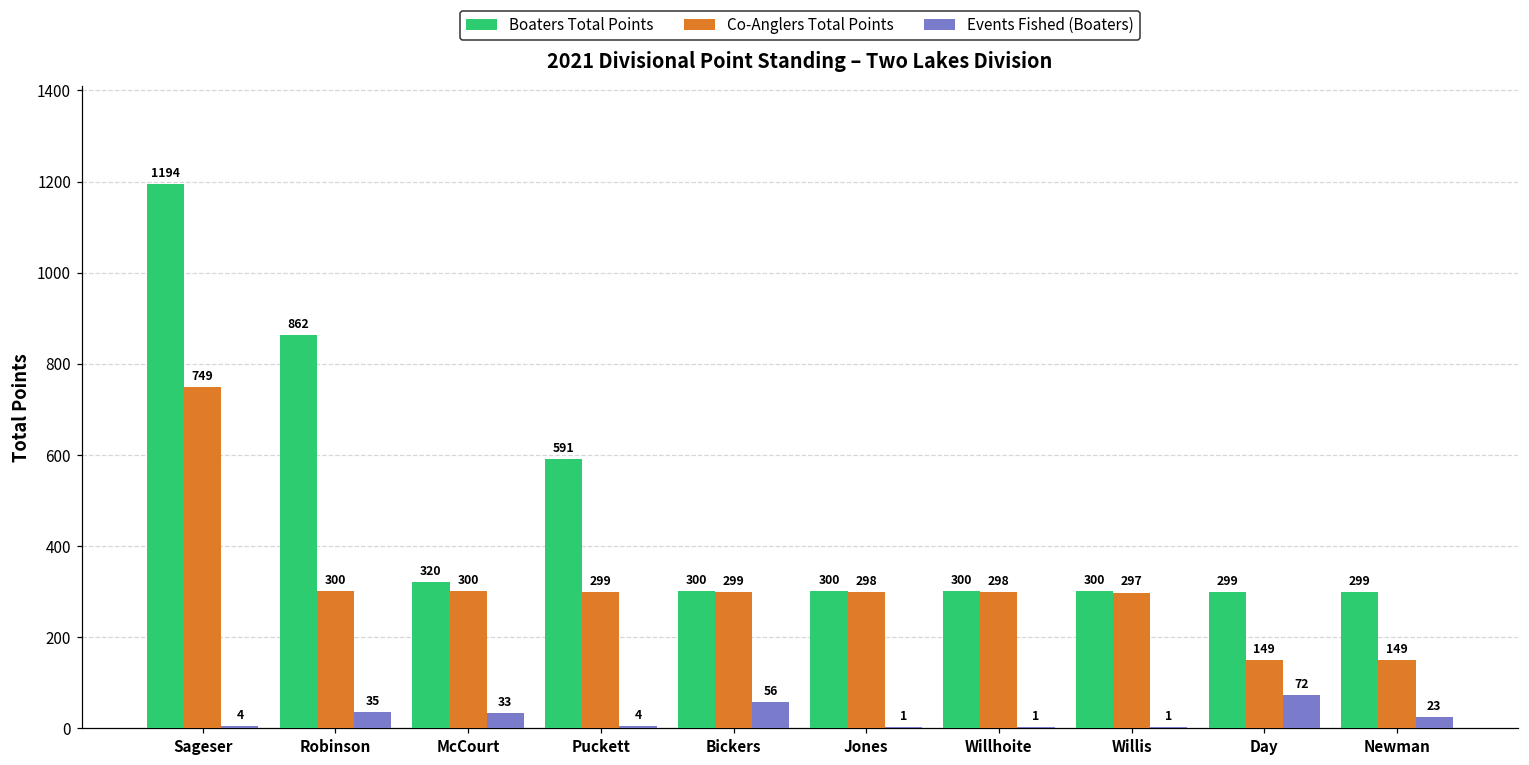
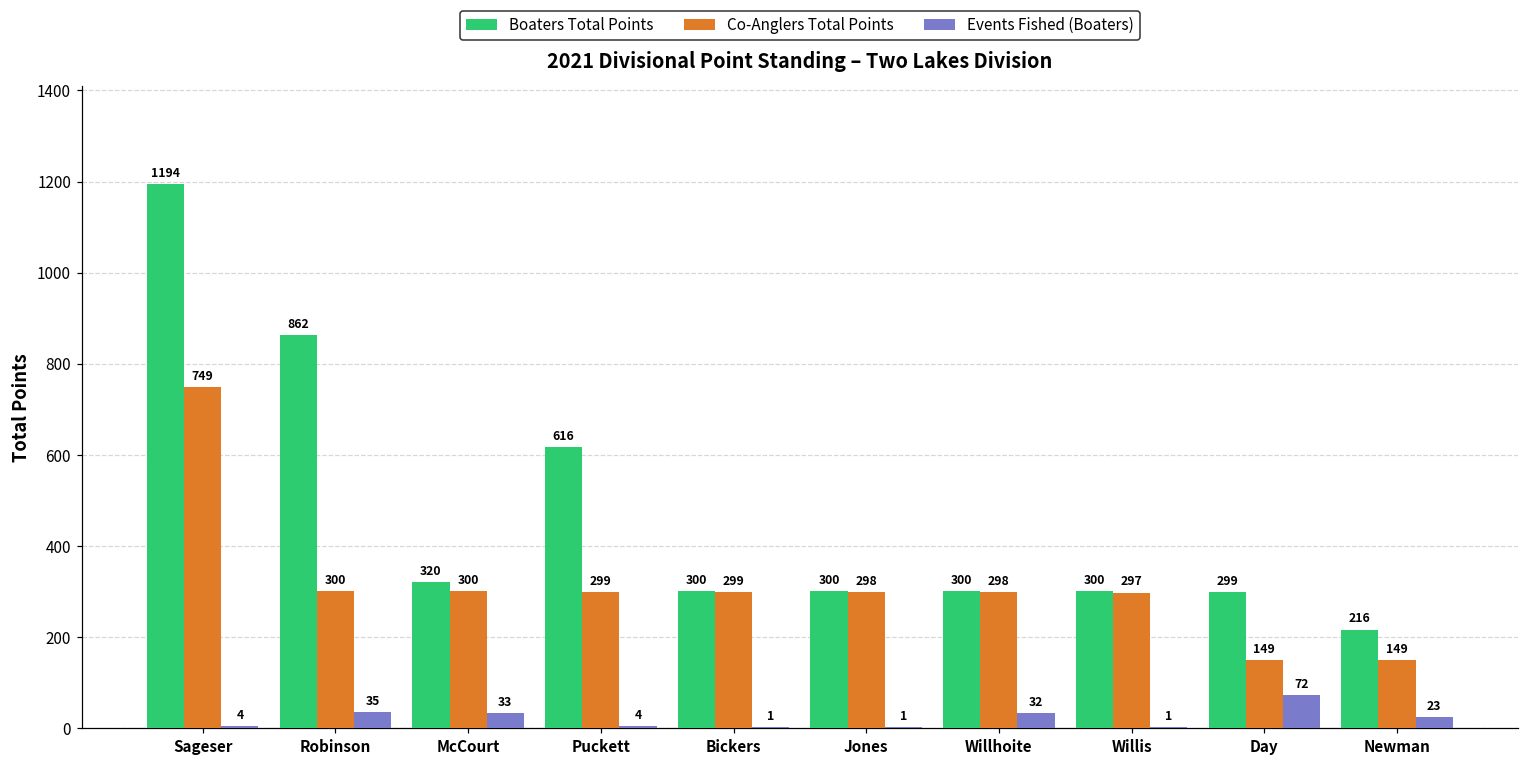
  {
    "Boaters Total Points": {
      "Sageser": 1194,
      "Robinson": 862,
      "McCourt": 320,
-     "Puckett": 591,
+     "Puckett": 616,
      "Bickers": 300,
      "Jones": 300,
      "Willhoite": 300,
      "Willis": 300,
      "Day": 299,
-     "Newman": 299
+     "Newman": 216
    },
    "Co-Anglers Total Points": {
      "Sageser": 749,
      "Robinson": 300,
      "McCourt": 300,
      "Puckett": 299,
      "Bickers": 299,
      "Jones": 298,
      "Willhoite": 298,
      "Willis": 297,
      "Day": 149,
      "Newman": 149
    },
    "Events Fished (Boaters)": {
      "Sageser": 4,
      "Robinson": 35,
      "McCourt": 33,
      "Puckett": 4,
-     "Bickers": 56,
+     "Bickers": 1,
      "Jones": 1,
-     "Willhoite": 1,
+     "Willhoite": 32,
      "Willis": 1,
      "Day": 72,
      "Newman": 23
    }
  }
